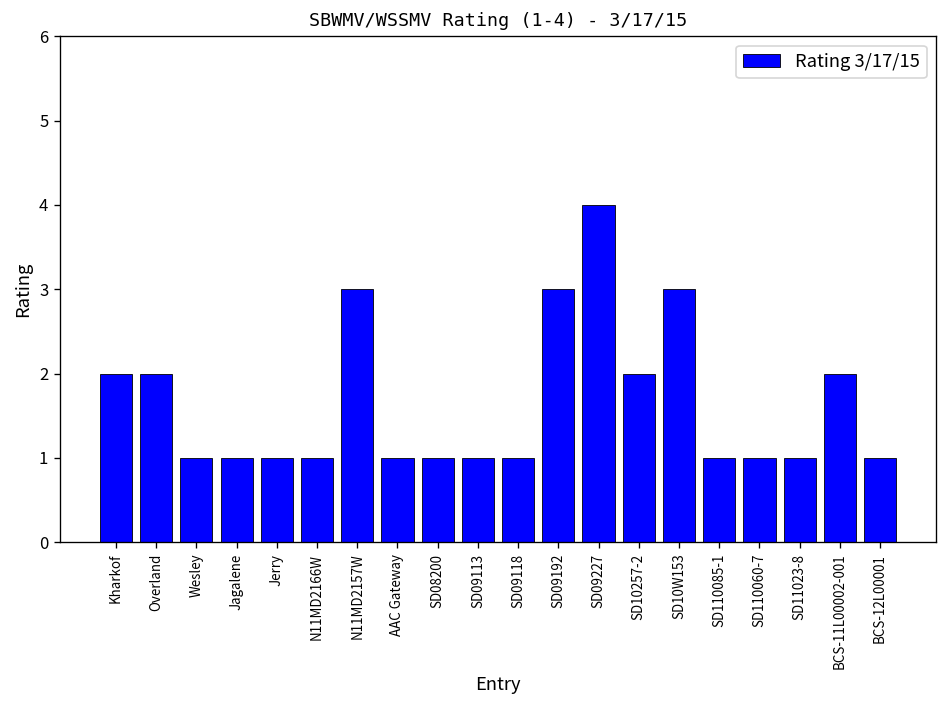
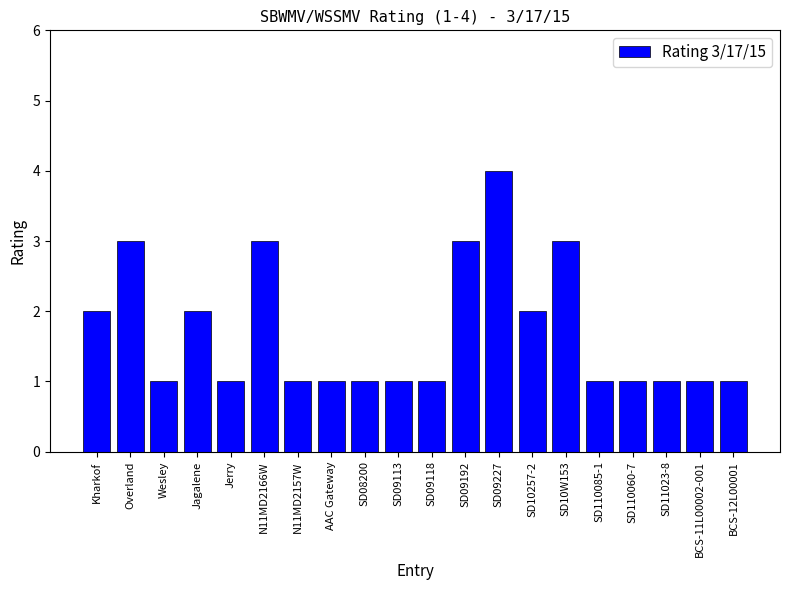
  {
    "Kharkof": 2,
-   "Overland": 2,
+   "Overland": 3,
    "Wesley": 1,
-   "Jagalene": 1,
+   "Jagalene": 2,
    "Jerry": 1,
-   "N11MD2166W": 1,
-   "N11MD2157W": 3,
+   "N11MD2166W": 3,
+   "N11MD2157W": 1,
    "AAC Gateway": 1,
    "SD08200": 1,
    "SD09113": 1,
    "SD09118": 1,
    "SD09192": 3,
    "SD09227": 4,
    "SD10257-2": 2,
    "SD10W153": 3,
    "SD110085-1": 1,
    "SD110060-7": 1,
    "SD11023-8": 1,
-   "BCS-11L00002-001": 2,
+   "BCS-11L00002-001": 1,
    "BCS-12L00001": 1
  }
